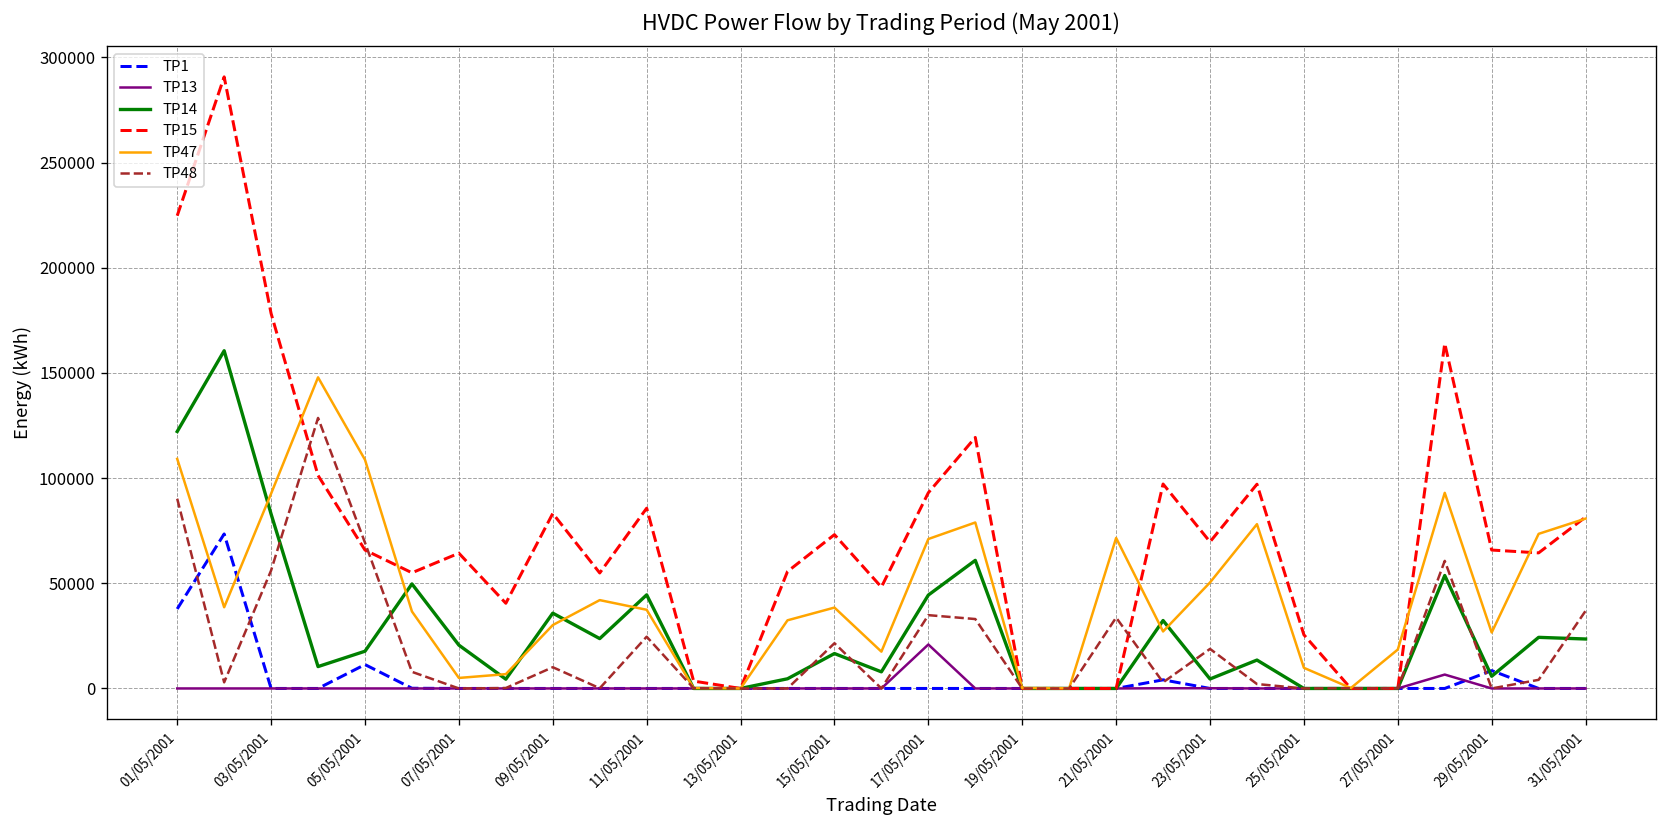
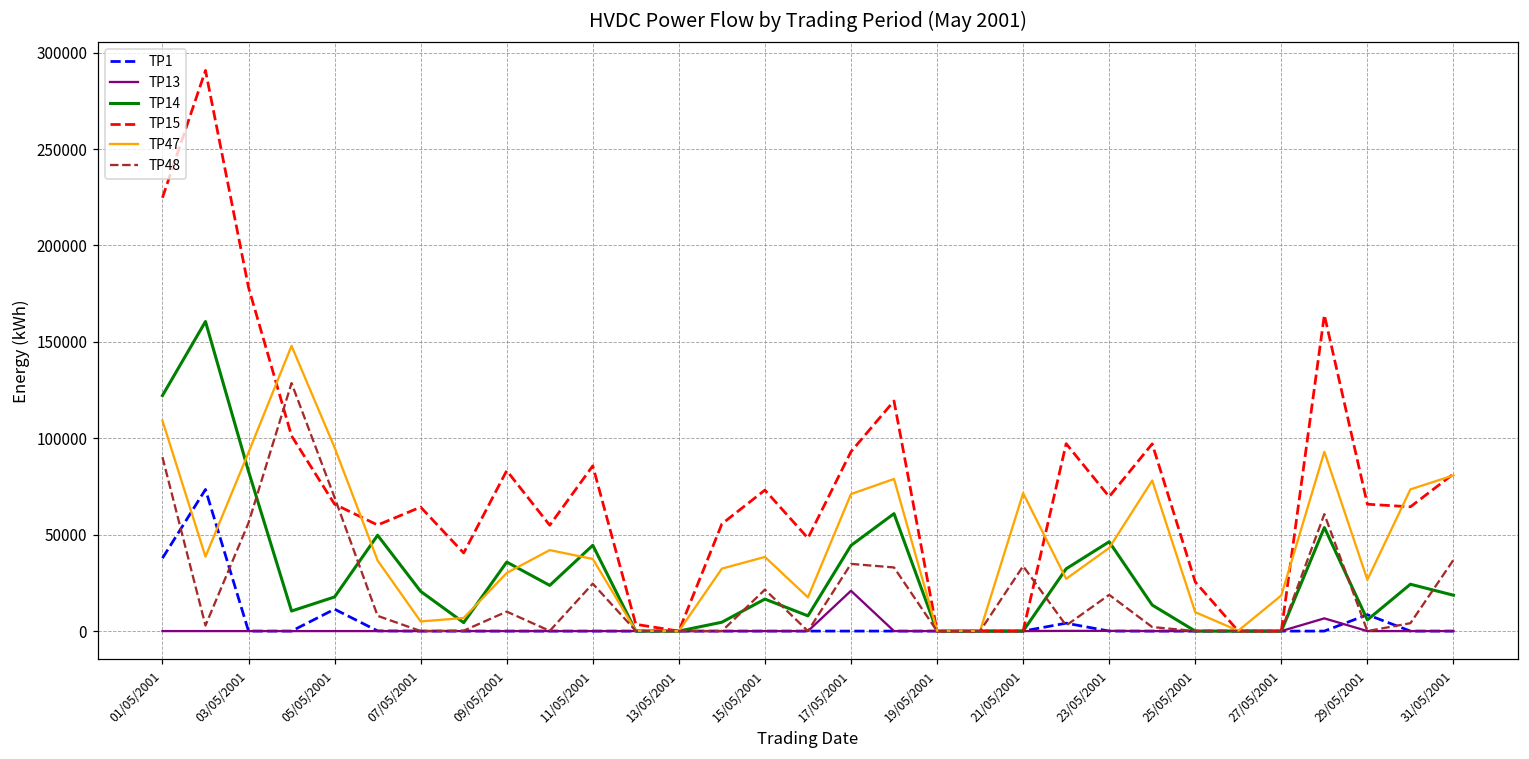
  {
    "TP1": {
      "01/05/2001": 38000,
      "05/05/2001": 11000,
      "17/05/2001": 0,
      "29/05/2001": 9000
    },
    "TP13": {
      "01/05/2001": 0,
      "05/05/2001": 0,
      "17/05/2001": 21000
    },
    "TP14": {
      "01/05/2001": 122000,
      "03/05/2001": 83000,
      "05/05/2001": 18000,
      "07/05/2001": 21000,
      "09/05/2001": 36000,
      "11/05/2001": 45000,
      "15/05/2001": 17000,
      "17/05/2001": 44000,
-     "23/05/2001": 5000,
+     "23/05/2001": 46000,
      "29/05/2001": 6000,
-     "31/05/2001": 24000
+     "31/05/2001": 19000
    },
    "TP15": {
      "01/05/2001": 225000,
      "03/05/2001": 178000,
      "05/05/2001": 66000,
      "07/05/2001": 64000,
      "09/05/2001": 83000,
      "11/05/2001": 86000,
      "15/05/2001": 73000,
      "17/05/2001": 93000,
      "23/05/2001": 70000,
      "25/05/2001": 26000,
      "29/05/2001": 66000
    },
    "TP47": {
      "01/05/2001": 109000,
      "03/05/2001": 93000,
-     "05/05/2001": 109000,
+     "05/05/2001": 95000,
      "07/05/2001": 5000,
      "09/05/2001": 30000,
      "11/05/2001": 37000,
      "15/05/2001": 38000,
      "17/05/2001": 71000,
      "21/05/2001": 72000,
-     "23/05/2001": 50000,
+     "23/05/2001": 43000,
      "25/05/2001": 10000,
      "27/05/2001": 19000,
      "29/05/2001": 27000
    },
    "TP48": {
      "01/05/2001": 90000,
      "03/05/2001": 56000,
      "05/05/2001": 69000,
      "09/05/2001": 10000,
      "11/05/2001": 25000,
      "15/05/2001": 22000,
      "17/05/2001": 35000,
      "21/05/2001": 34000,
      "23/05/2001": 19000,
      "31/05/2001": 37000
    }
  }
